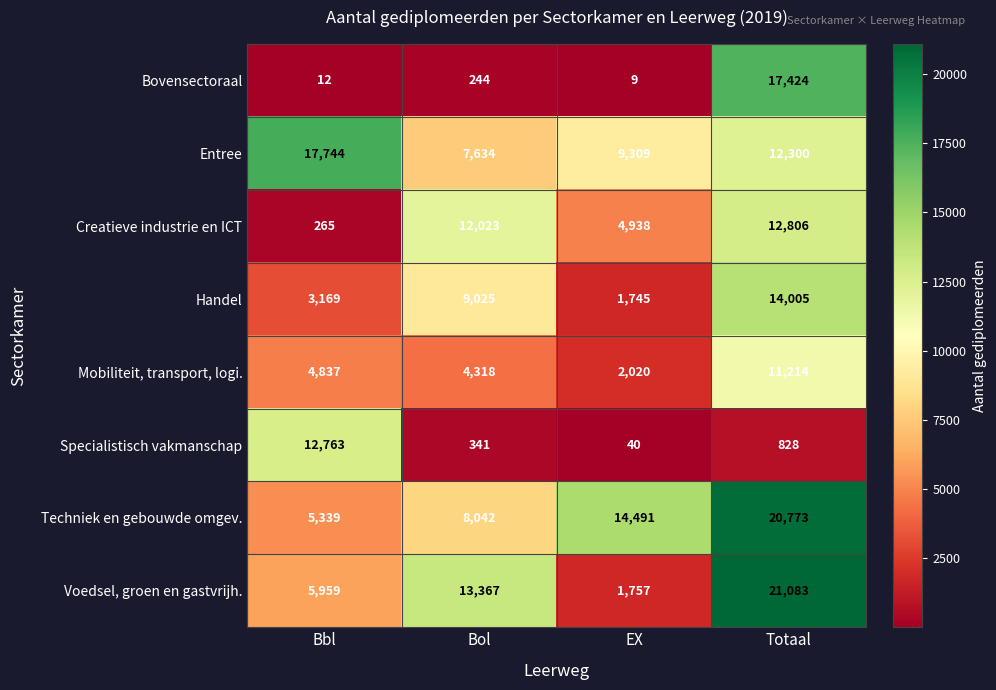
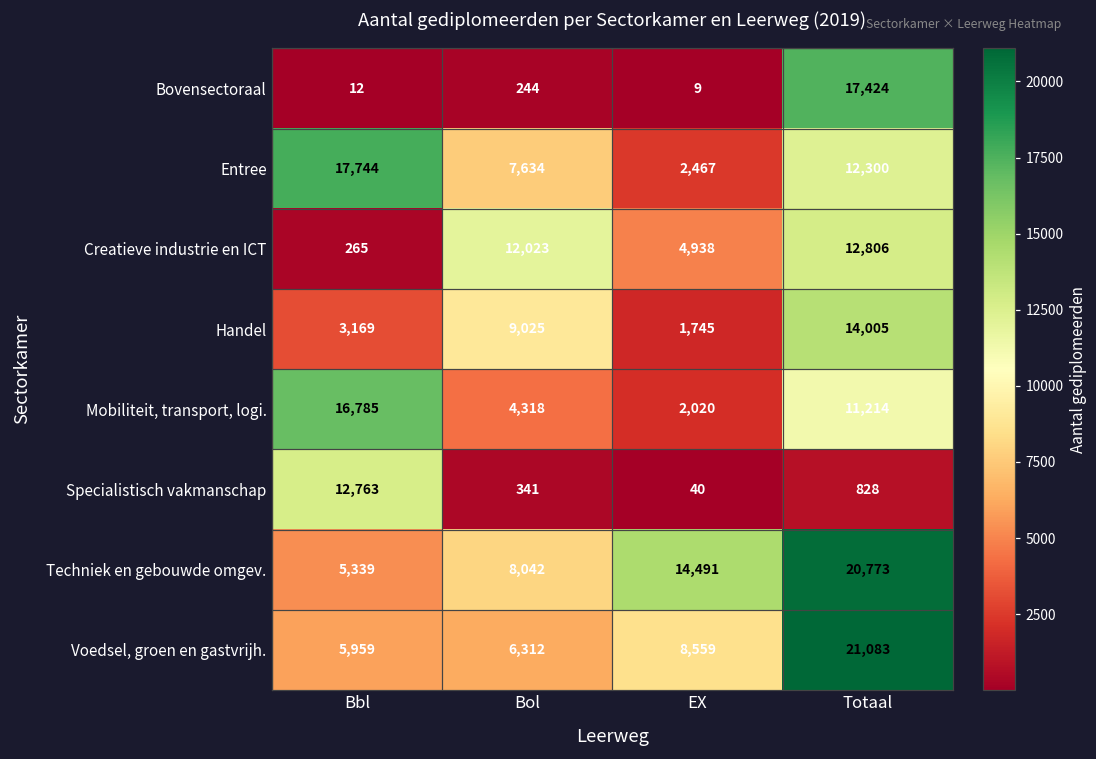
  {
    "Bovensectoraal": {
      "Bbl": "12",
      "Bol": "244",
      "EX": "9",
      "Totaal": "17,424"
    },
    "Entree": {
      "Bbl": "17,744",
      "Bol": "7,634",
-     "EX": "9,309",
+     "EX": "2,467",
      "Totaal": "12,300"
    },
    "Creatieve industrie en ICT": {
      "Bbl": "265",
      "Bol": "12,023",
      "EX": "4,938",
      "Totaal": "12,806"
    },
    "Handel": {
      "Bbl": "3,169",
      "Bol": "9,025",
      "EX": "1,745",
      "Totaal": "14,005"
    },
    "Mobiliteit, transport, logi.": {
-     "Bbl": "4,837",
+     "Bbl": "16,785",
      "Bol": "4,318",
      "EX": "2,020",
      "Totaal": "11,214"
    },
    "Specialistisch vakmanschap": {
      "Bbl": "12,763",
      "Bol": "341",
      "EX": "40",
      "Totaal": "828"
    },
    "Techniek en gebouwde omgev.": {
      "Bbl": "5,339",
      "Bol": "8,042",
      "EX": "14,491",
      "Totaal": "20,773"
    },
    "Voedsel, groen en gastvrijh.": {
      "Bbl": "5,959",
-     "Bol": "13,367",
-     "EX": "1,757",
+     "Bol": "6,312",
+     "EX": "8,559",
      "Totaal": "21,083"
    }
  }
